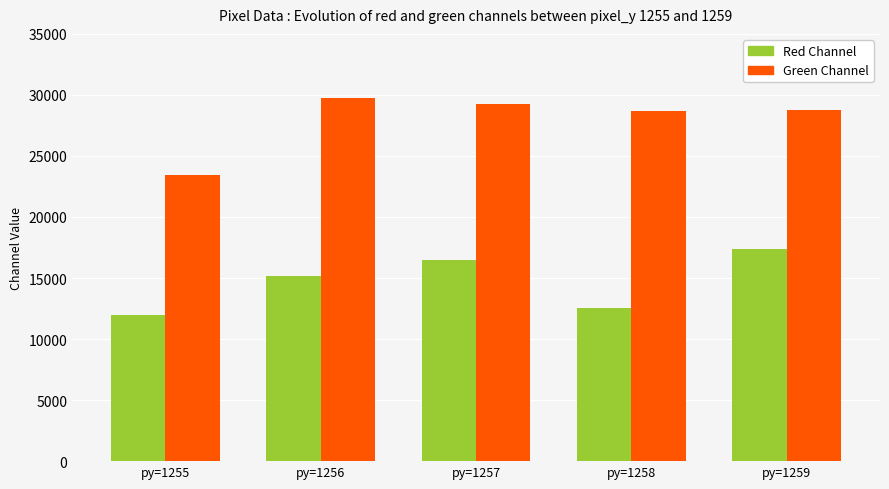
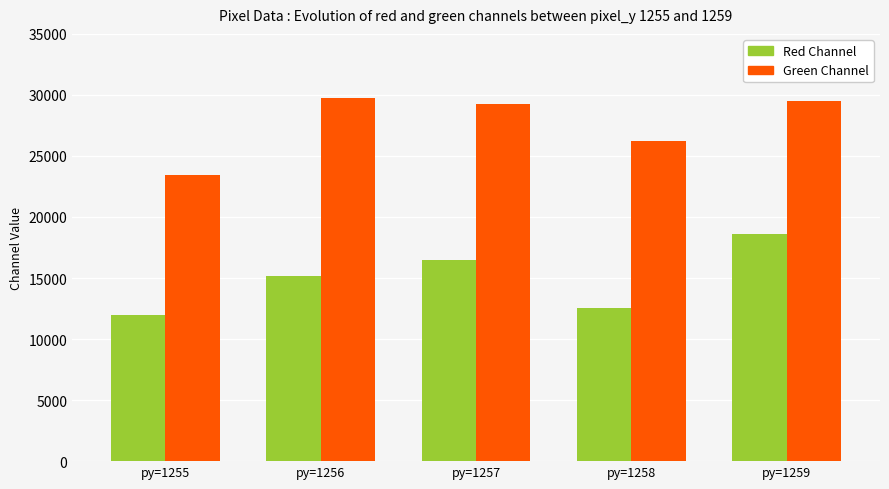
  {
    "Red Channel": {
      "py=1255": 12000,
      "py=1256": 15100,
      "py=1257": 16500,
      "py=1258": 12500,
-     "py=1259": 17400
+     "py=1259": 18600
    },
    "Green Channel": {
      "py=1255": 23400,
      "py=1256": 29700,
      "py=1257": 29200,
-     "py=1258": 28700,
-     "py=1259": 28700
+     "py=1258": 26200,
+     "py=1259": 29500
    }
  }
